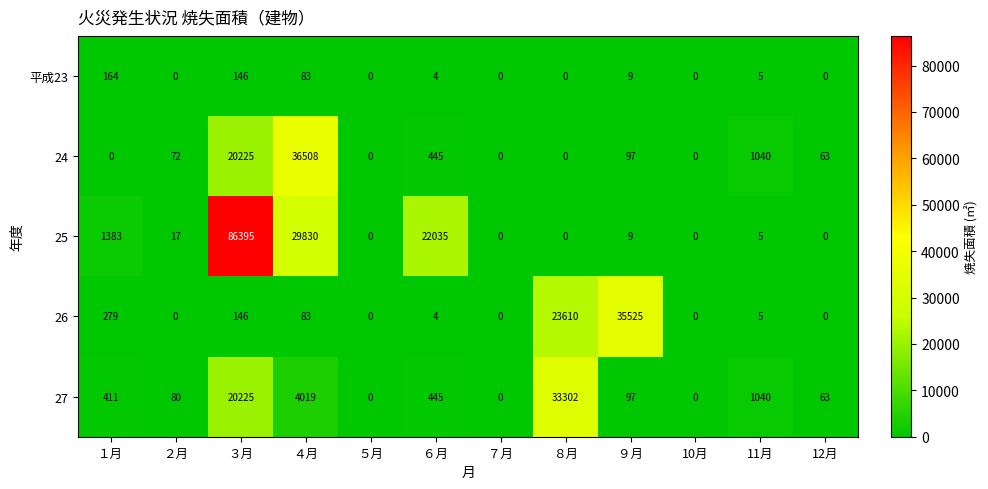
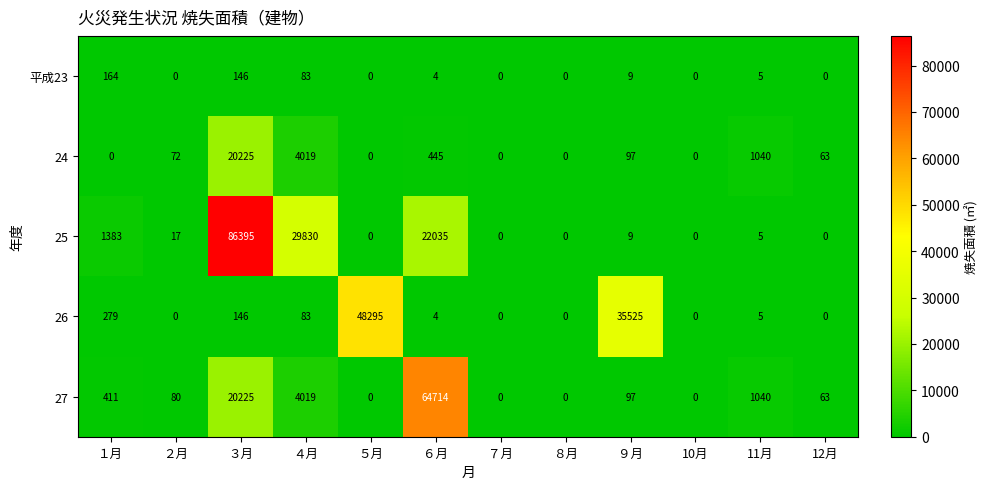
  {
    "平成23": {
      "１月": 164,
      "２月": 0,
      "３月": 146,
      "４月": 83,
      "５月": 0,
      "６月": 4,
      "７月": 0,
      "８月": 0,
      "９月": 9,
      "10月": 0,
      "11月": 5,
      "12月": 0
    },
    "24": {
      "１月": 0,
      "２月": 72,
      "３月": 20225,
-     "４月": 36508,
+     "４月": 4019,
      "５月": 0,
      "６月": 445,
      "７月": 0,
      "８月": 0,
      "９月": 97,
      "10月": 0,
      "11月": 1040,
      "12月": 63
    },
    "25": {
      "１月": 1383,
      "２月": 17,
      "３月": 86395,
      "４月": 29830,
      "５月": 0,
      "６月": 22035,
      "７月": 0,
      "８月": 0,
      "９月": 9,
      "10月": 0,
      "11月": 5,
      "12月": 0
    },
    "26": {
      "１月": 279,
      "２月": 0,
      "３月": 146,
      "４月": 83,
-     "５月": 0,
+     "５月": 48295,
      "６月": 4,
      "７月": 0,
-     "８月": 23610,
+     "８月": 0,
      "９月": 35525,
      "10月": 0,
      "11月": 5,
      "12月": 0
    },
    "27": {
      "１月": 411,
      "２月": 80,
      "３月": 20225,
      "４月": 4019,
      "５月": 0,
-     "６月": 445,
+     "６月": 64714,
      "７月": 0,
-     "８月": 33302,
+     "８月": 0,
      "９月": 97,
      "10月": 0,
      "11月": 1040,
      "12月": 63
    }
  }
